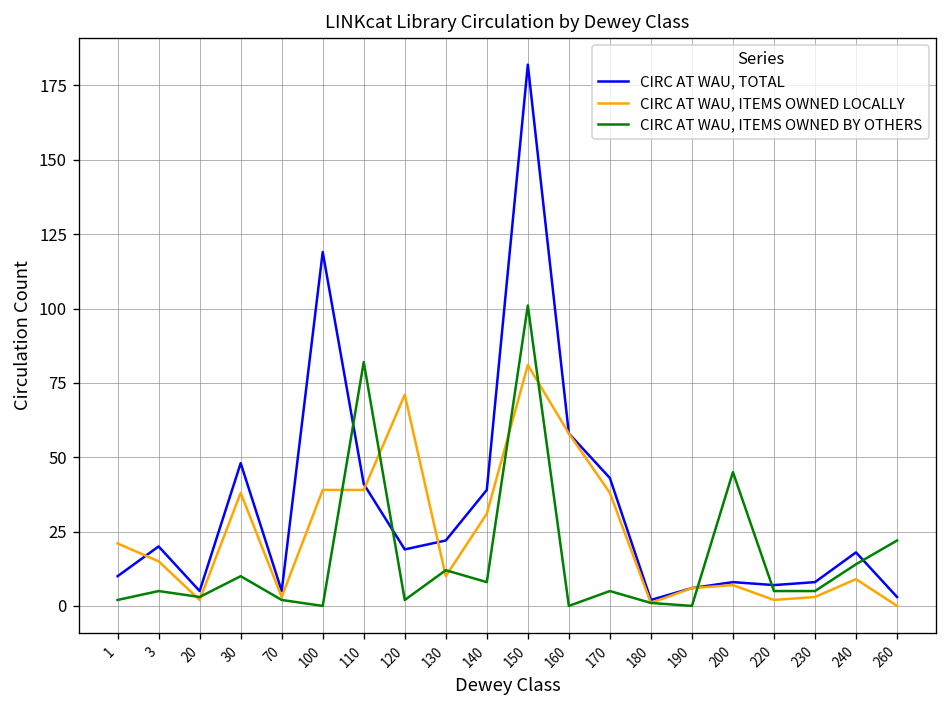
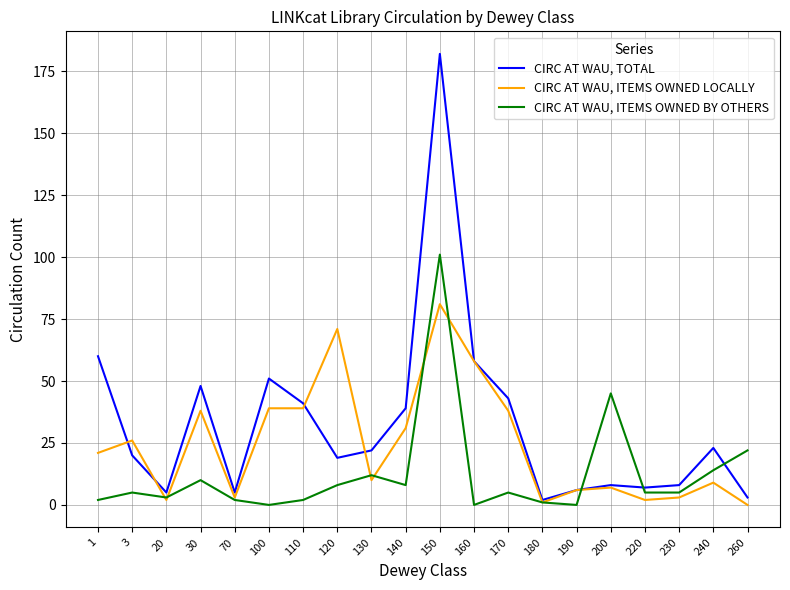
  {
    "CIRC AT WAU, TOTAL": {
-     "1": 10,
+     "1": 60,
      "3": 20,
      "20": 5,
      "30": 48,
      "70": 5,
-     "100": 119,
+     "100": 51,
      "110": 41,
      "120": 19,
      "130": 22,
      "140": 39,
      "150": 182,
      "170": 43,
      "220": 7,
      "230": 8,
-     "240": 18,
+     "240": 23,
      "260": 3
    },
    "CIRC AT WAU, ITEMS OWNED LOCALLY": {
      "1": 21,
-     "3": 15,
+     "3": 26,
      "30": 38,
      "100": 39,
      "110": 39,
      "120": 71,
      "130": 10,
      "140": 31,
      "150": 81,
      "170": 38,
      "220": 2,
      "230": 3,
      "240": 9,
      "260": 0
    },
    "CIRC AT WAU, ITEMS OWNED BY OTHERS": {
      "1": 2,
      "3": 5,
      "30": 10,
      "100": 0,
-     "110": 82,
-     "120": 2,
+     "110": 2,
+     "120": 8,
      "130": 12,
      "140": 8,
      "150": 101,
      "160": 0,
      "170": 5,
      "190": 0,
      "200": 45,
      "220": 5,
      "230": 5,
      "240": 14,
      "260": 22
    }
  }
